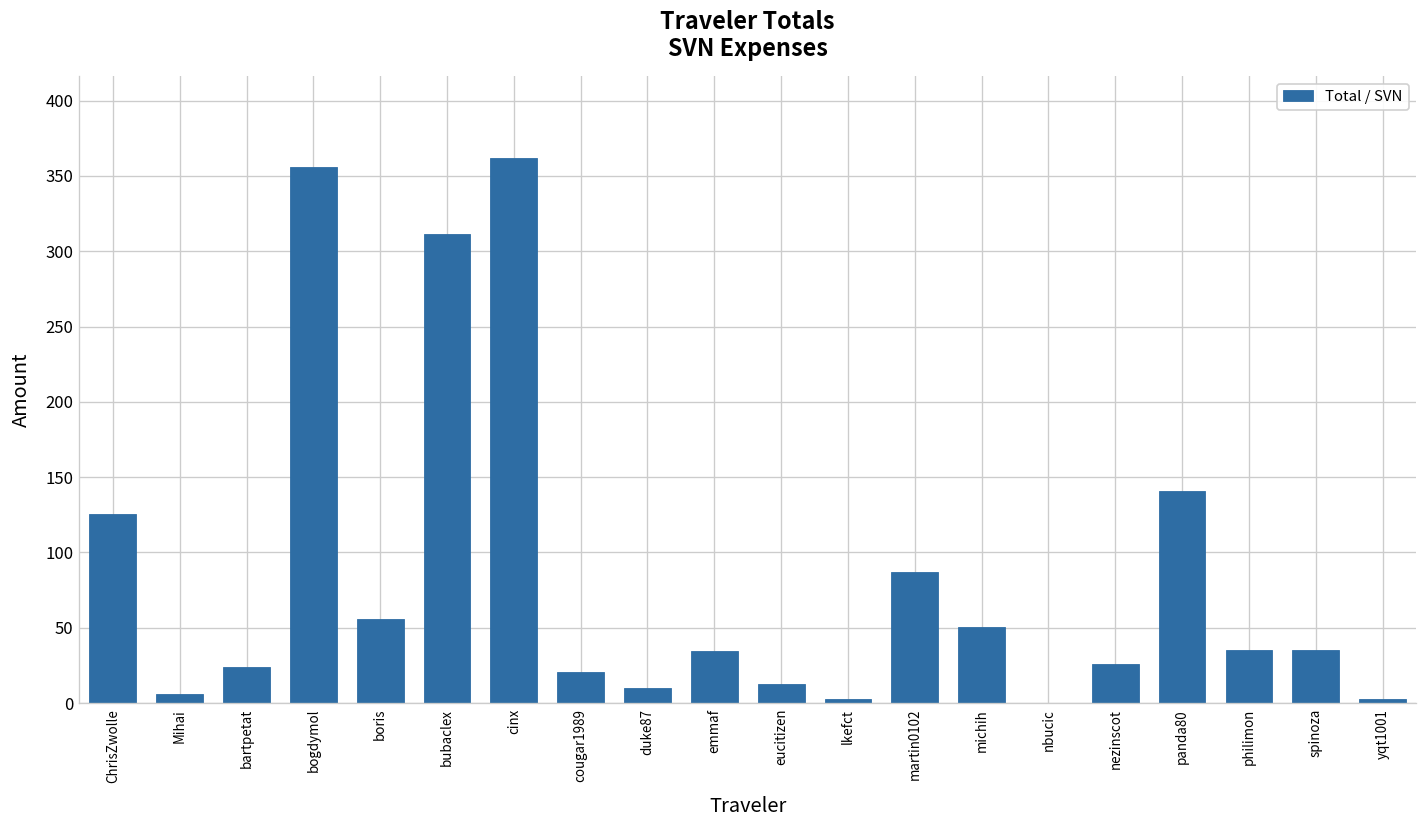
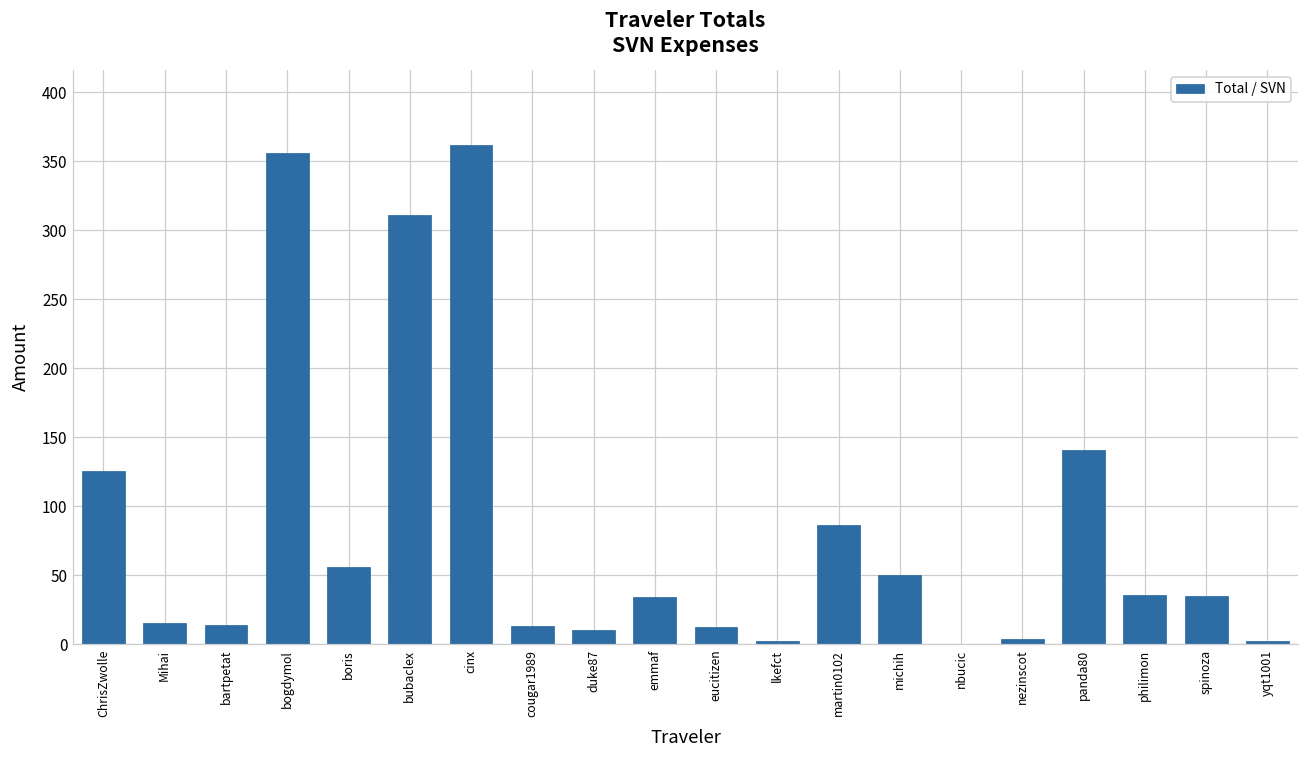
  {
    "ChrisZwolle": 126,
-   "Mihai": 6,
-   "bartpetat": 24,
+   "Mihai": 16,
+   "bartpetat": 14,
    "bogdymol": 356,
    "boris": 56,
    "bubaclex": 311,
    "cinx": 362,
-   "cougar1989": 20,
+   "cougar1989": 14,
    "duke87": 10,
    "emmaf": 35,
    "eucitizen": 13,
    "lkefct": 2,
    "martin0102": 87,
    "michih": 50,
-   "nezinscot": 26,
+   "nezinscot": 4,
    "panda80": 141,
    "philimon": 36,
    "spinoza": 35,
    "yqt1001": 2
  }
